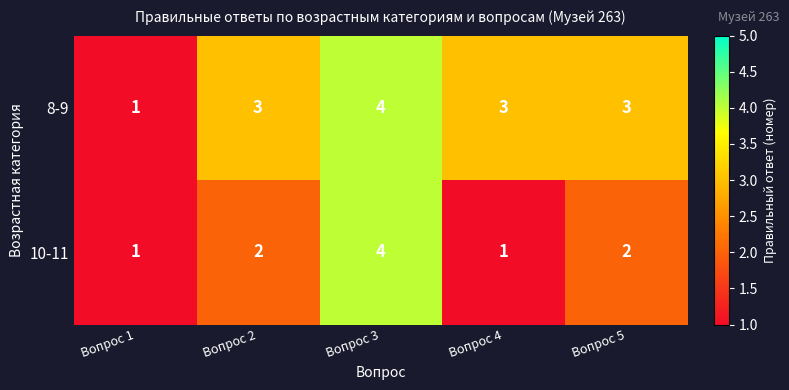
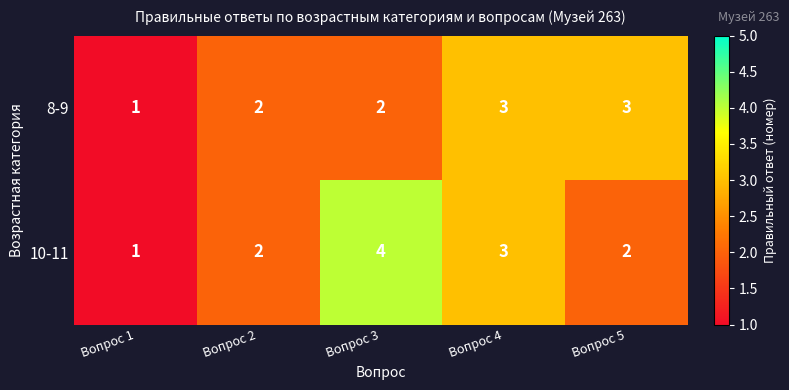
  {
    "8-9": {
      "Вопрос 1": 1,
-     "Вопрос 2": 3,
-     "Вопрос 3": 4,
+     "Вопрос 2": 2,
+     "Вопрос 3": 2,
      "Вопрос 4": 3,
      "Вопрос 5": 3
    },
    "10-11": {
      "Вопрос 1": 1,
      "Вопрос 2": 2,
      "Вопрос 3": 4,
-     "Вопрос 4": 1,
+     "Вопрос 4": 3,
      "Вопрос 5": 2
    }
  }
